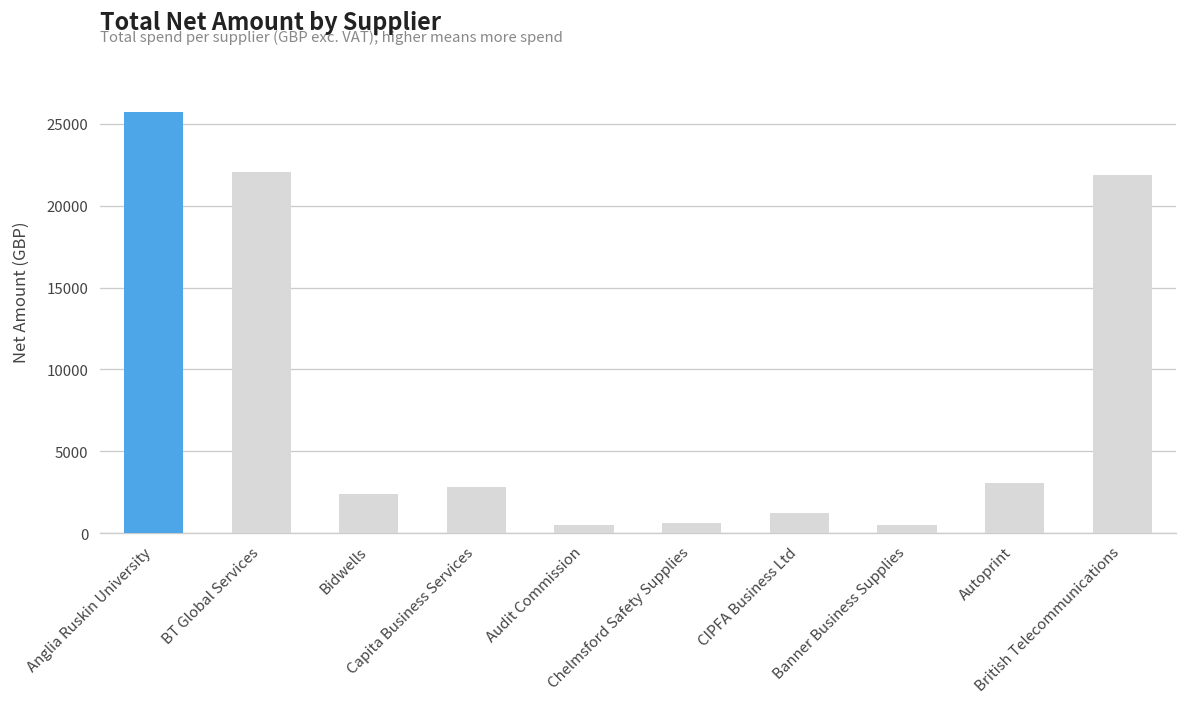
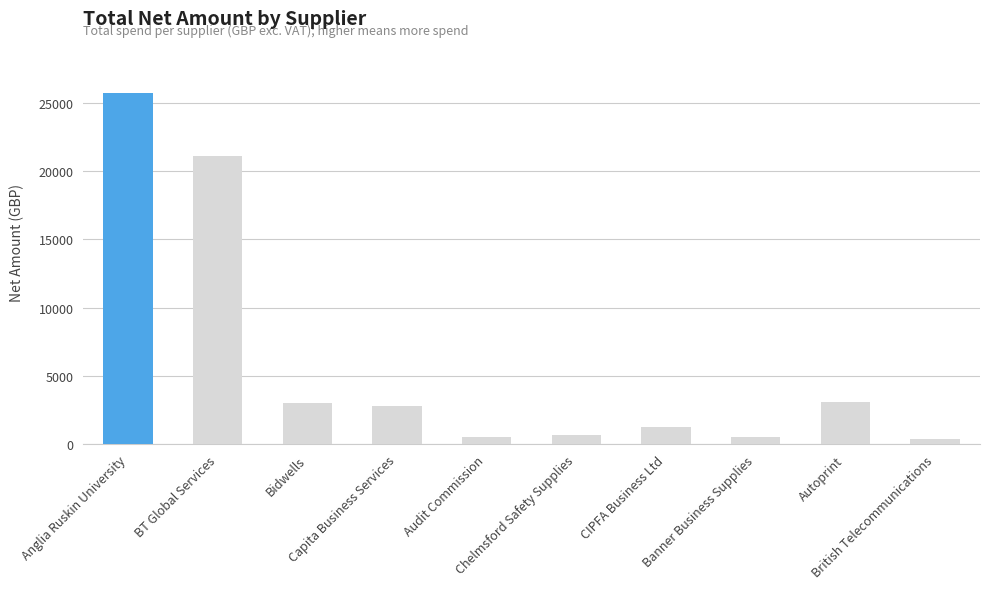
  {
    "Anglia Ruskin University": 25700,
-   "BT Global Services": 22100,
-   "Bidwells": 2400,
+   "BT Global Services": 21100,
+   "Bidwells": 3000,
    "Capita Business Services": 2800,
    "Audit Commission": 500,
    "Chelmsford Safety Supplies": 600,
    "CIPFA Business Ltd": 1200,
    "Banner Business Supplies": 500,
    "Autoprint": 3100,
-   "British Telecommunications": 21800
+   "British Telecommunications": 400
  }
